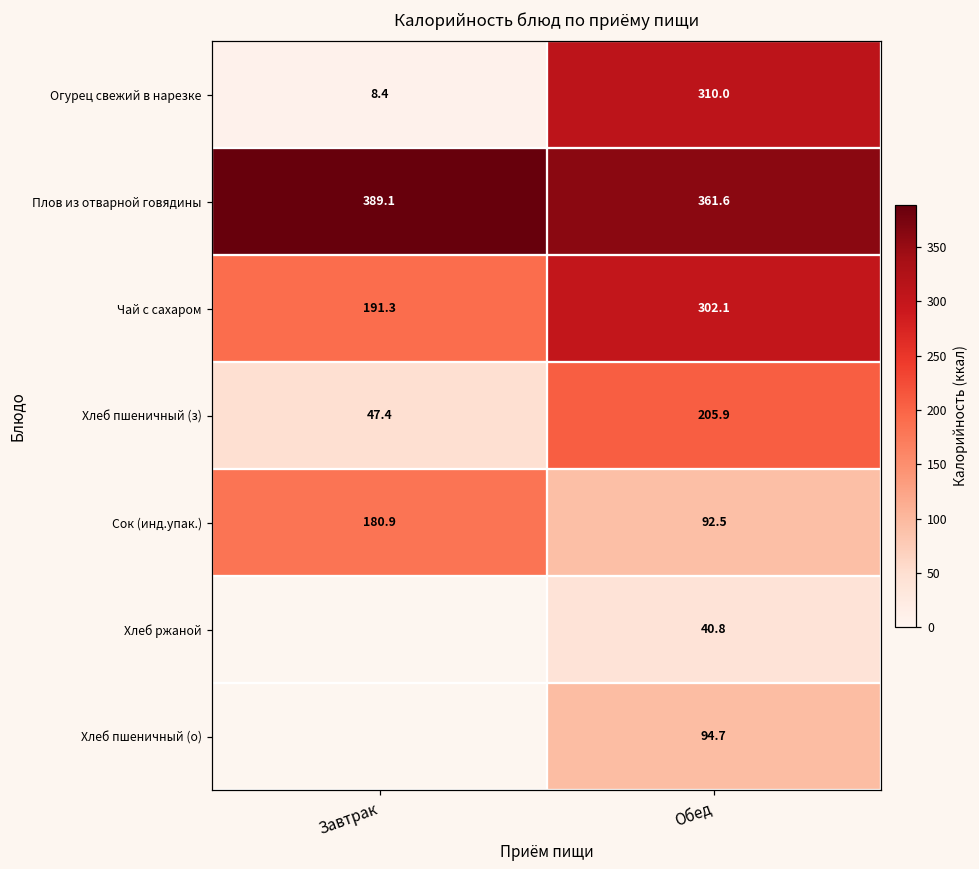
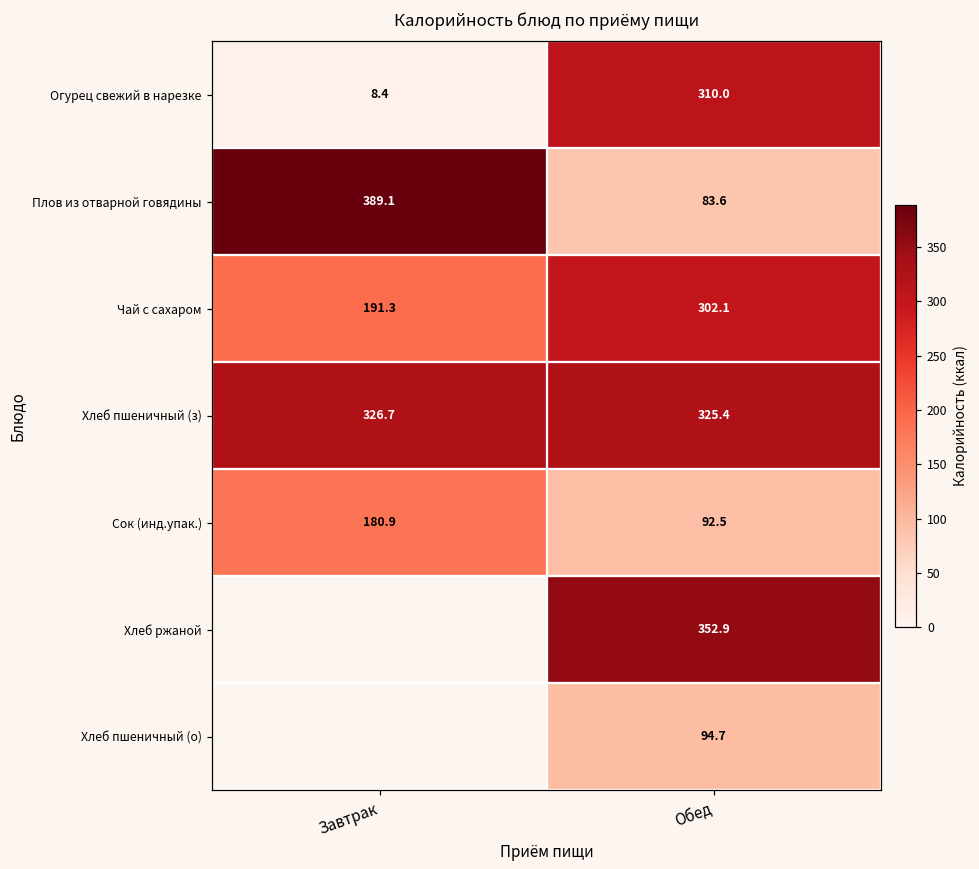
  {
    "Огурец свежий в нарезке": {
      "Завтрак": 8.4,
      "Обед": 310.0
    },
    "Плов из отварной говядины": {
      "Завтрак": 389.1,
-     "Обед": 361.6
+     "Обед": 83.6
    },
    "Чай с сахаром": {
      "Завтрак": 191.3,
      "Обед": 302.1
    },
    "Хлеб пшеничный (з)": {
-     "Завтрак": 47.4,
-     "Обед": 205.9
+     "Завтрак": 326.7,
+     "Обед": 325.4
    },
    "Сок (инд.упак.)": {
      "Завтрак": 180.9,
      "Обед": 92.5
    },
    "Хлеб ржаной": {
-     "Обед": 40.8
+     "Обед": 352.9
    },
    "Хлеб пшеничный (о)": {
      "Обед": 94.7
    }
  }
